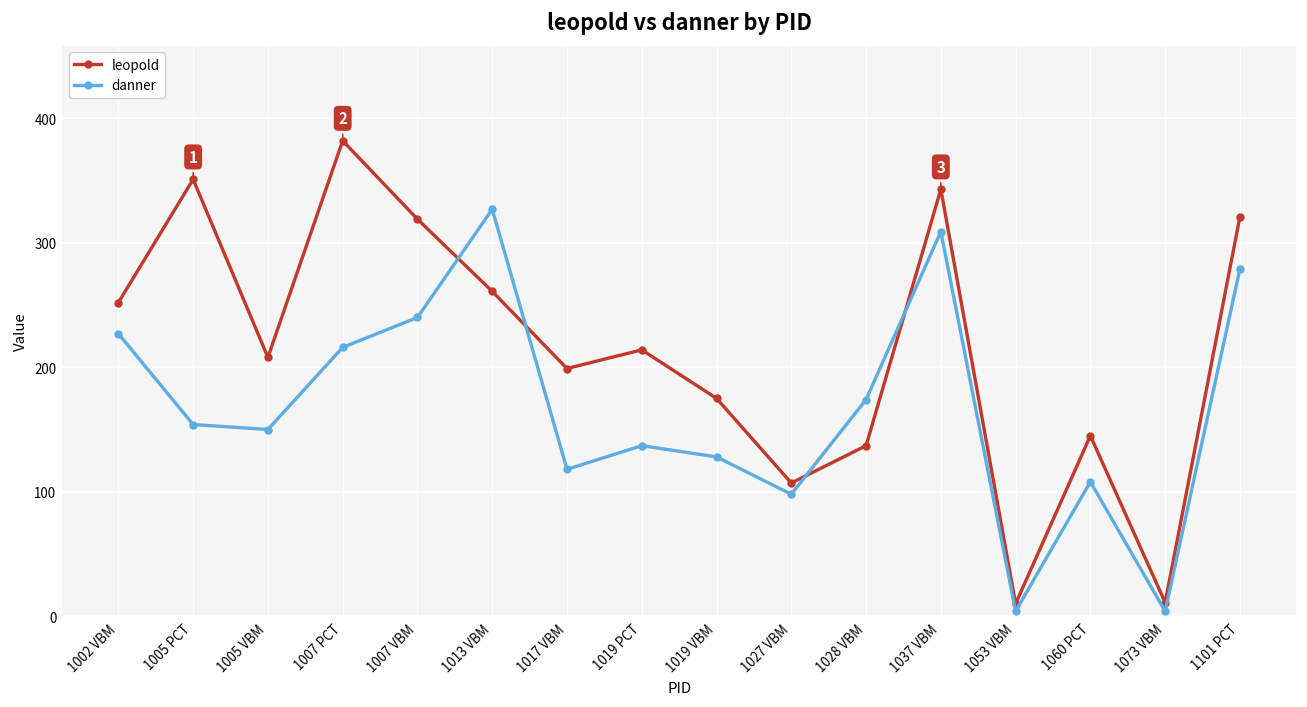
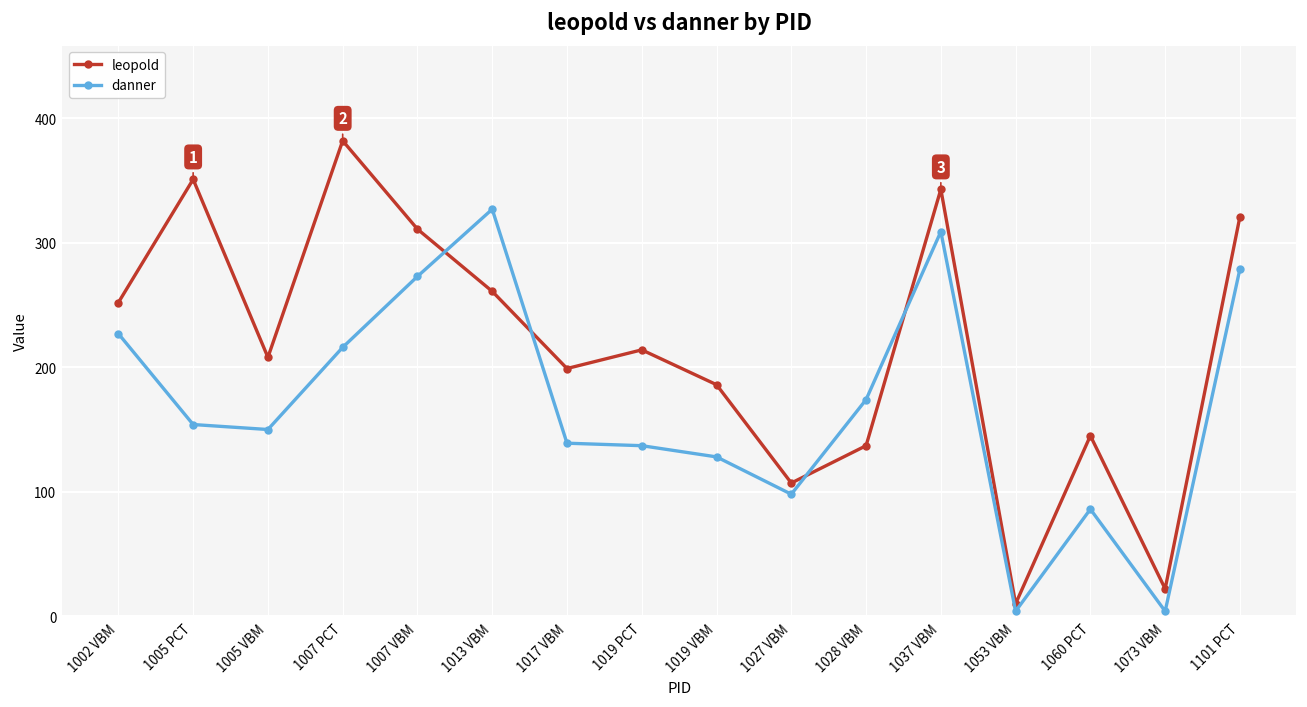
  {
    "leopold": {
      "1002 VBM": 252,
      "1005 VBM": 208,
-     "1007 VBM": 319,
+     "1007 VBM": 311,
      "1013 VBM": 261,
      "1017 VBM": 199,
      "1019 PCT": 214,
-     "1019 VBM": 175,
+     "1019 VBM": 186,
      "1027 VBM": 107,
      "1028 VBM": 137,
      "1053 VBM": 10,
      "1060 PCT": 145,
-     "1073 VBM": 11,
+     "1073 VBM": 22,
      "1101 PCT": 321
    },
    "danner": {
      "1002 VBM": 227,
      "1005 PCT": 154,
      "1005 VBM": 150,
      "1007 PCT": 216,
-     "1007 VBM": 240,
+     "1007 VBM": 273,
      "1013 VBM": 327,
-     "1017 VBM": 118,
+     "1017 VBM": 139,
      "1019 PCT": 137,
      "1019 VBM": 128,
      "1027 VBM": 98,
      "1028 VBM": 174,
      "1037 VBM": 309,
      "1053 VBM": 4,
-     "1060 PCT": 108,
+     "1060 PCT": 86,
      "1073 VBM": 4,
      "1101 PCT": 279
    }
  }
